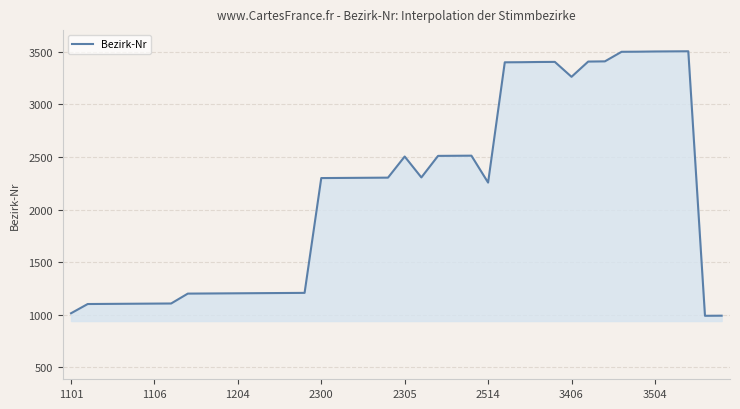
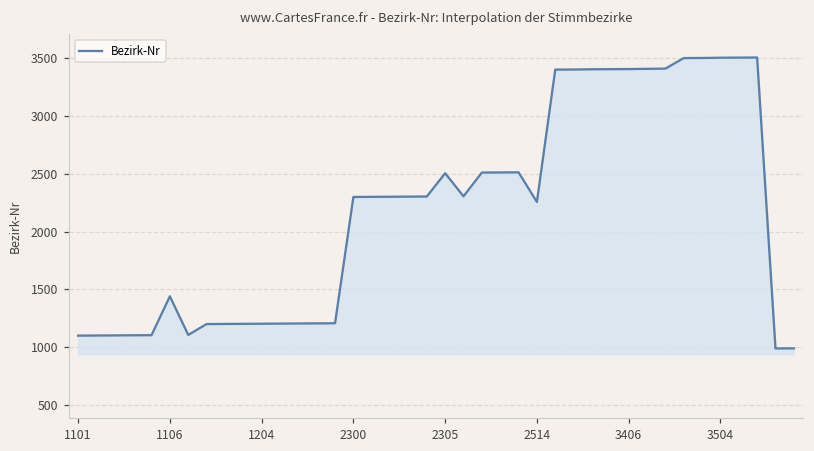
  {
-   "1101": 1010,
-   "1106": 1110,
+   "1101": 1100,
+   "1106": 1440,
    "1204": 1200,
    "2300": 2300,
    "2305": 2510,
    "2514": 2260,
-   "3406": 3260,
+   "3406": 3410,
    "3504": 3500
  }
